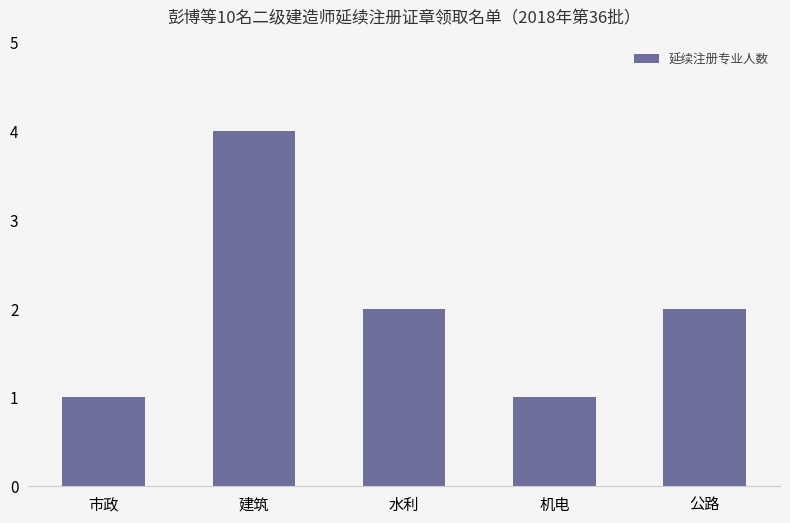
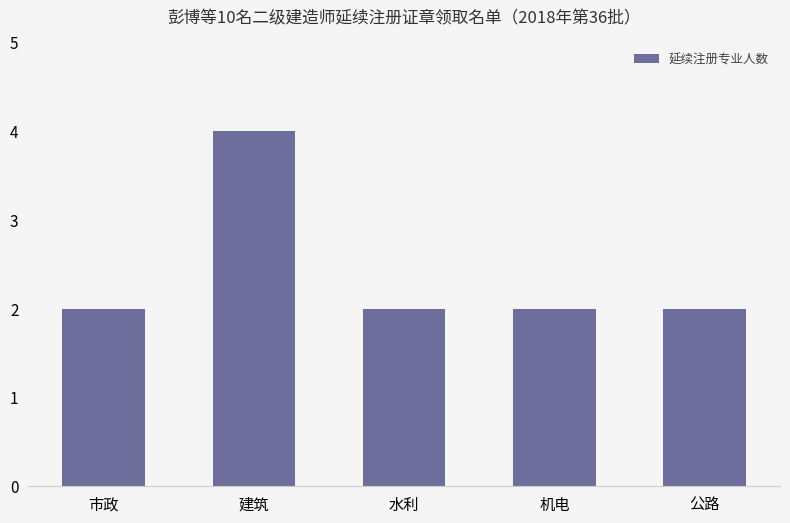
  {
-   "市政": 1,
+   "市政": 2,
    "建筑": 4,
    "水利": 2,
-   "机电": 1,
+   "机电": 2,
    "公路": 2
  }
